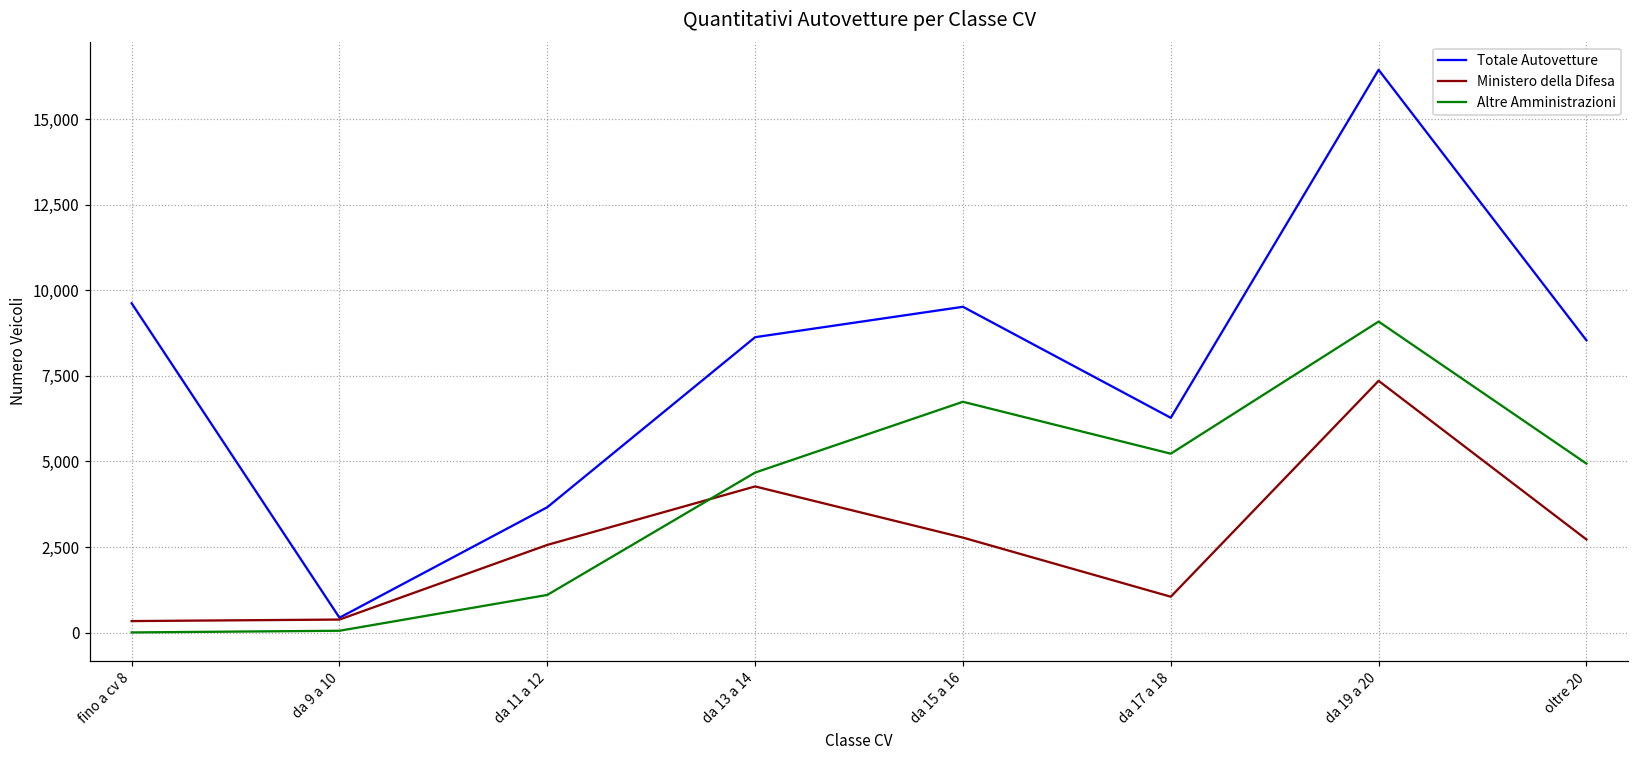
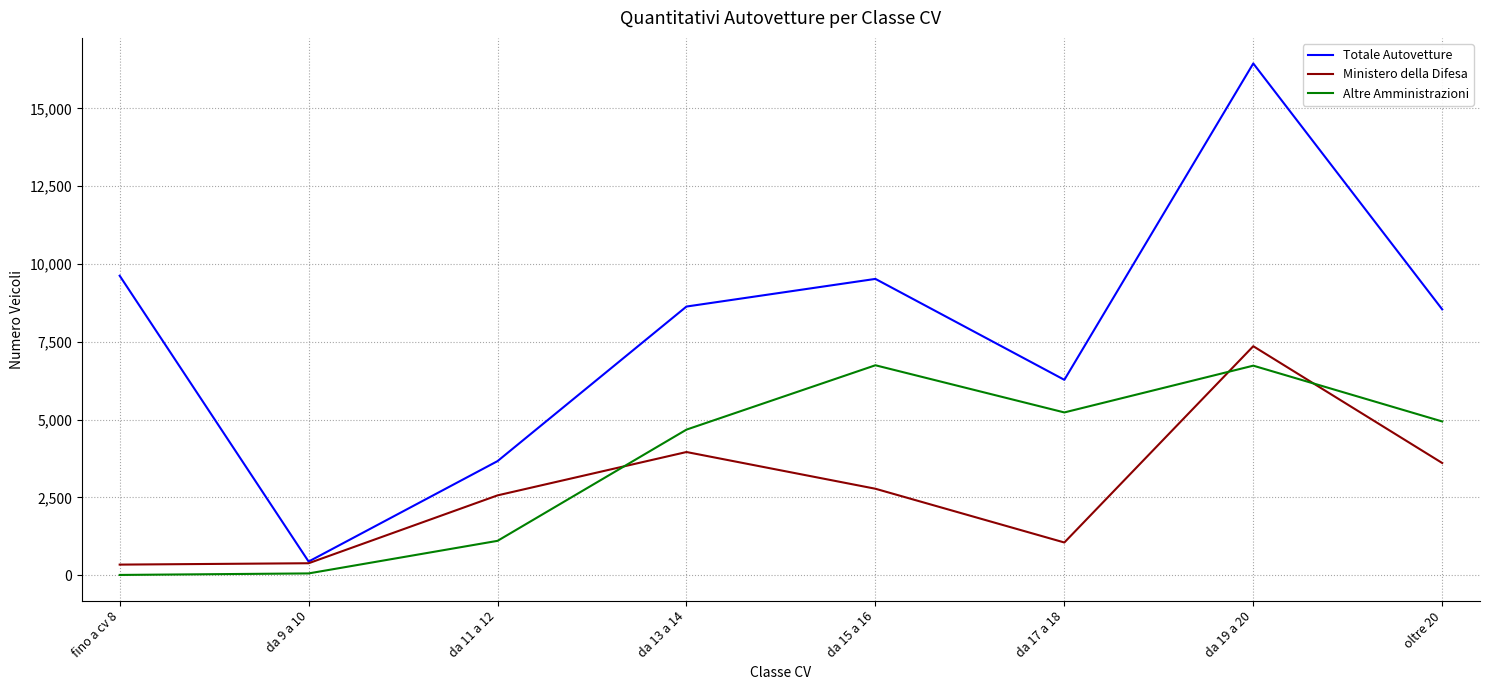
  {
    "Totale Autovetture": {
      "fino a cv 8": "9,600",
      "da 11 a 12": "3,700",
      "da 13 a 14": "8,600",
      "da 15 a 16": "9,500",
      "da 17 a 18": "6,300",
      "da 19 a 20": "16,400",
      "oltre 20": "8,500"
    },
    "Ministero della Difesa": {
      "fino a cv 8": "300",
      "da 11 a 12": "2,600",
-     "da 13 a 14": "4,300",
+     "da 13 a 14": "4,000",
      "da 15 a 16": "2,800",
      "da 17 a 18": "1,000",
      "da 19 a 20": "7,400",
-     "oltre 20": "2,700"
+     "oltre 20": "3,600"
    },
    "Altre Amministrazioni": {
      "fino a cv 8": "0",
      "da 9 a 10": "100",
      "da 11 a 12": "1,100",
      "da 13 a 14": "4,700",
      "da 15 a 16": "6,700",
      "da 17 a 18": "5,200",
-     "da 19 a 20": "9,100",
+     "da 19 a 20": "6,700",
      "oltre 20": "4,900"
    }
  }
